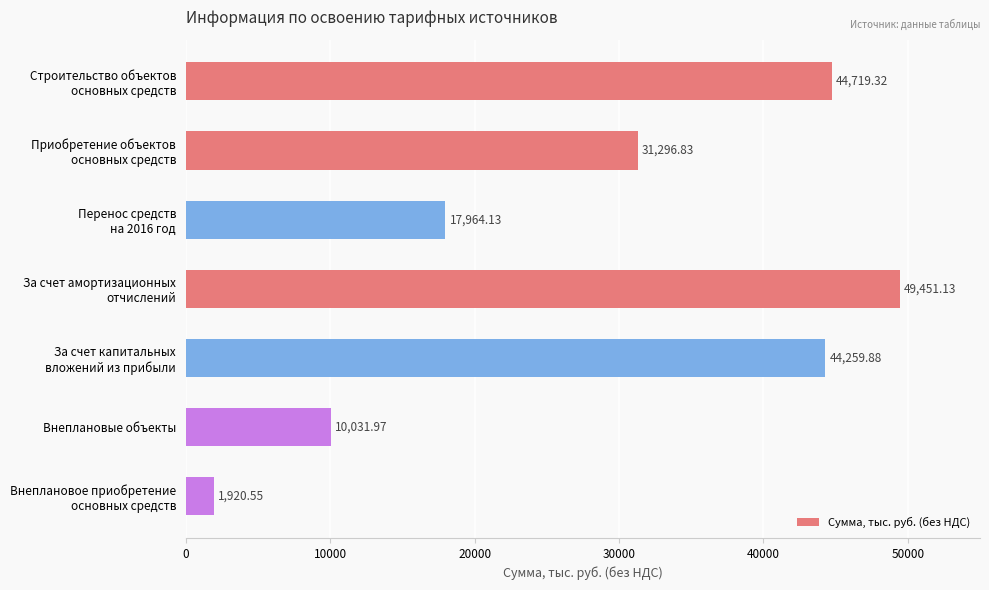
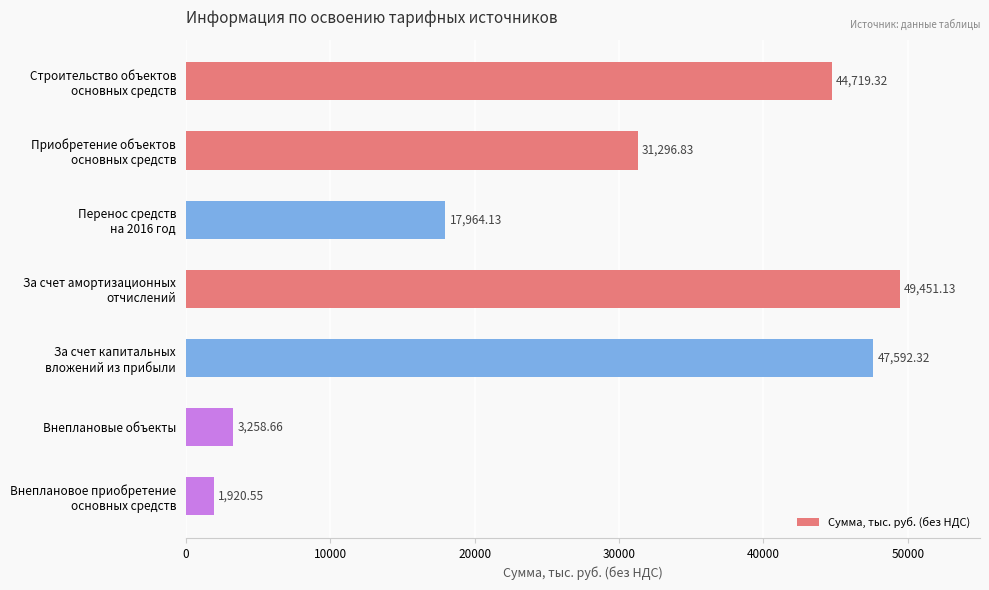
  {
    "Строительство объектов основных средств": "44,719.32",
    "Приобретение объектов основных средств": "31,296.83",
    "Перенос средств на 2016 год": "17,964.13",
    "За счет амортизационных отчислений": "49,451.13",
-   "За счет капитальных вложений из прибыли": "44,259.88",
-   "Внеплановые объекты": "10,031.97",
+   "За счет капитальных вложений из прибыли": "47,592.32",
+   "Внеплановые объекты": "3,258.66",
    "Внеплановое приобретение основных средств": "1,920.55"
  }
